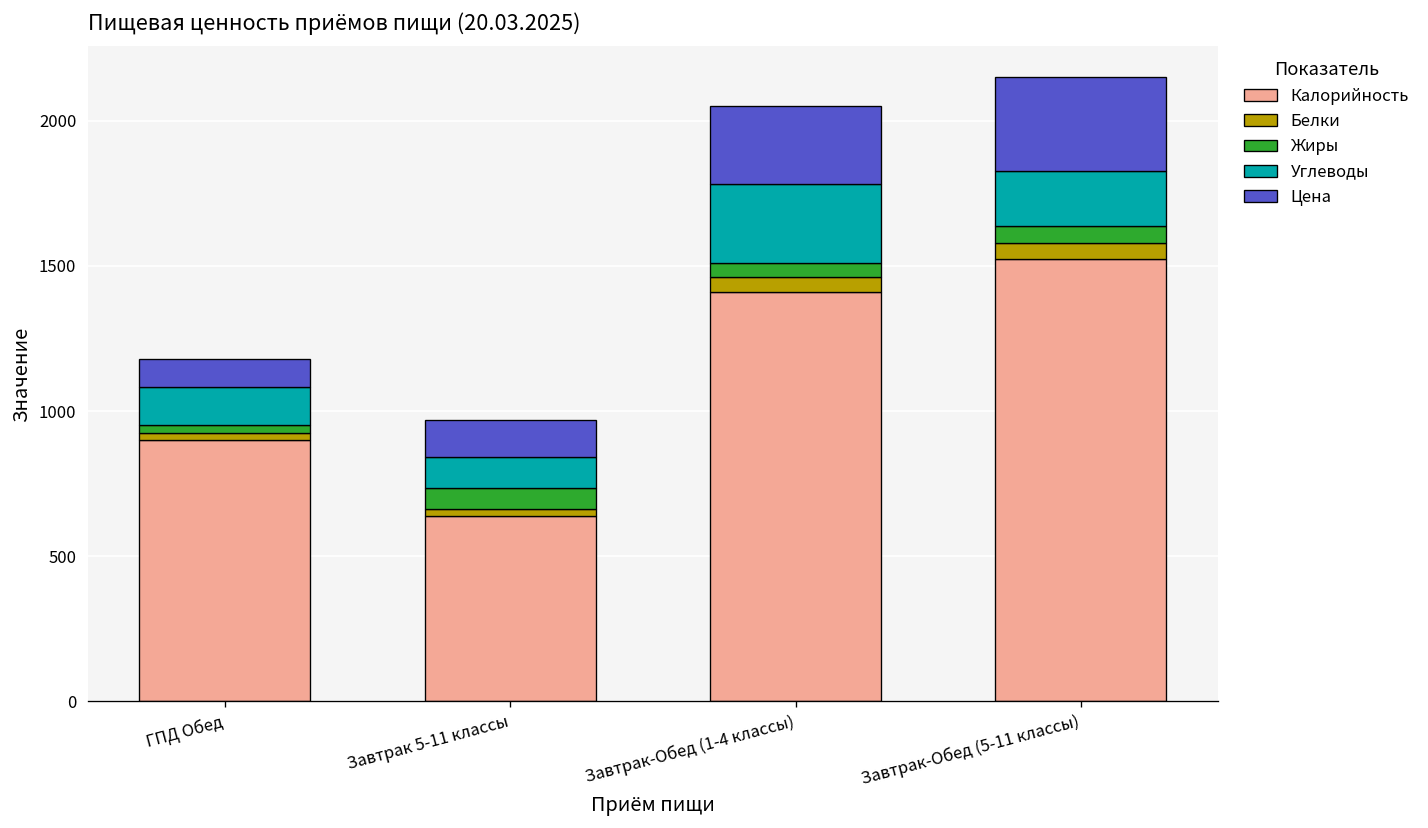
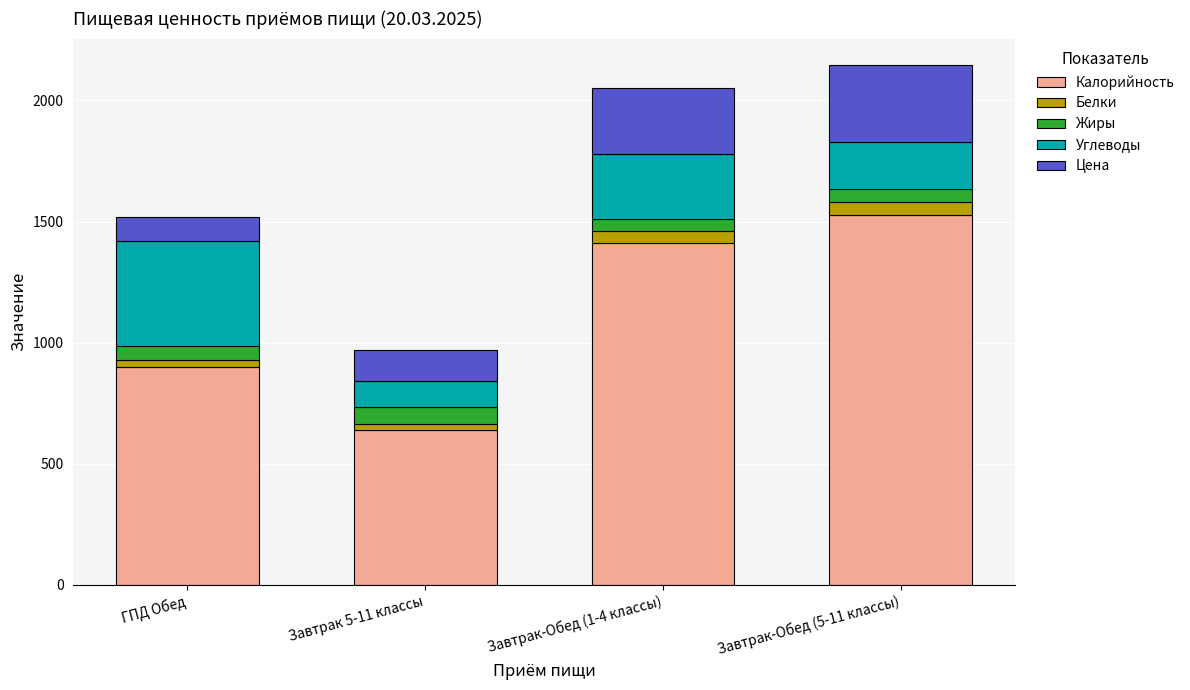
  {
    "Калорийность": {
      "ГПД Обед": 900,
      "Завтрак 5-11 классы": 640,
      "Завтрак-Обед (1-4 классы)": 1410,
      "Завтрак-Обед (5-11 классы)": 1530
    },
    "Белки": {
      "ГПД Обед": 30,
      "Завтрак 5-11 классы": 20,
      "Завтрак-Обед (1-4 классы)": 50,
      "Завтрак-Обед (5-11 классы)": 60
    },
    "Жиры": {
-     "ГПД Обед": 30,
+     "ГПД Обед": 60,
      "Завтрак 5-11 классы": 70,
      "Завтрак-Обед (1-4 классы)": 50,
      "Завтрак-Обед (5-11 классы)": 60
    },
    "Углеводы": {
-     "ГПД Обед": 130,
+     "ГПД Обед": 440,
      "Завтрак 5-11 классы": 110,
      "Завтрак-Обед (1-4 классы)": 270,
      "Завтрак-Обед (5-11 классы)": 190
    },
    "Цена": {
      "ГПД Обед": 100,
      "Завтрак 5-11 классы": 130,
      "Завтрак-Обед (1-4 классы)": 270,
      "Завтрак-Обед (5-11 классы)": 320
    }
  }
